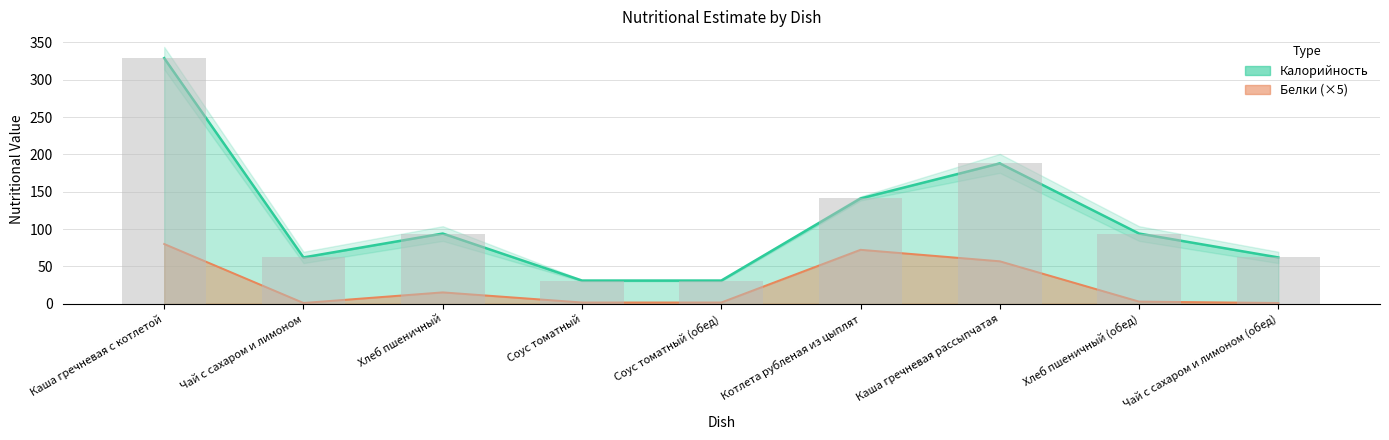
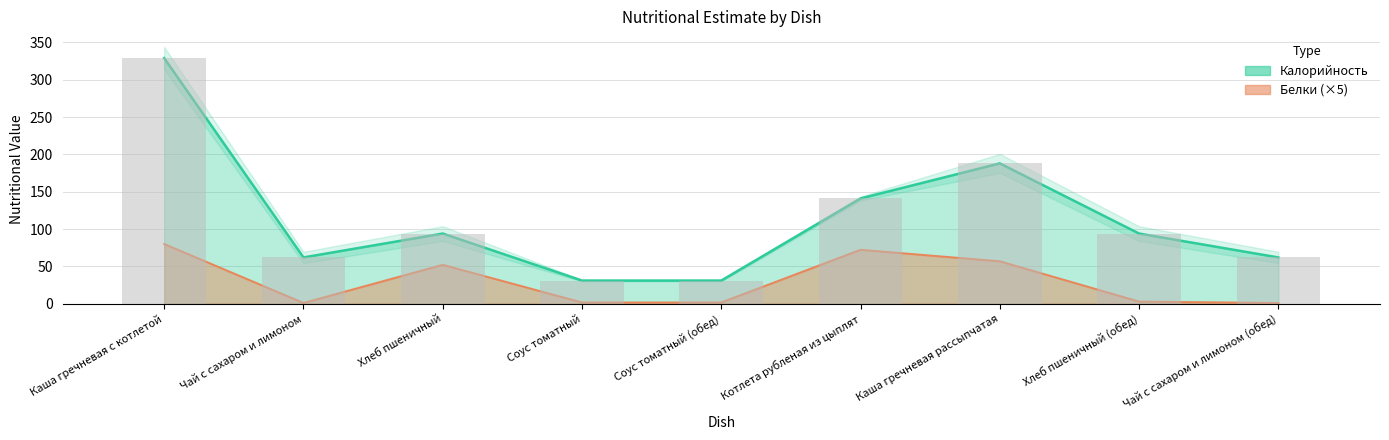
  {
    "Белки (×5)": {
      "Каша гречневая с котлетой": 80,
      "Чай с сахаром и лимоном": 0,
-     "Хлеб пшеничный": 20,
+     "Хлеб пшеничный": 50,
      "Соус томатный": 0,
      "Соус томатный (обед)": 0,
      "Котлета рубленая из цыплят": 70,
      "Каша гречневая рассыпчатая": 60,
      "Хлеб пшеничный (обед)": 0,
      "Чай с сахаром и лимоном (обед)": 0
    }
  }
